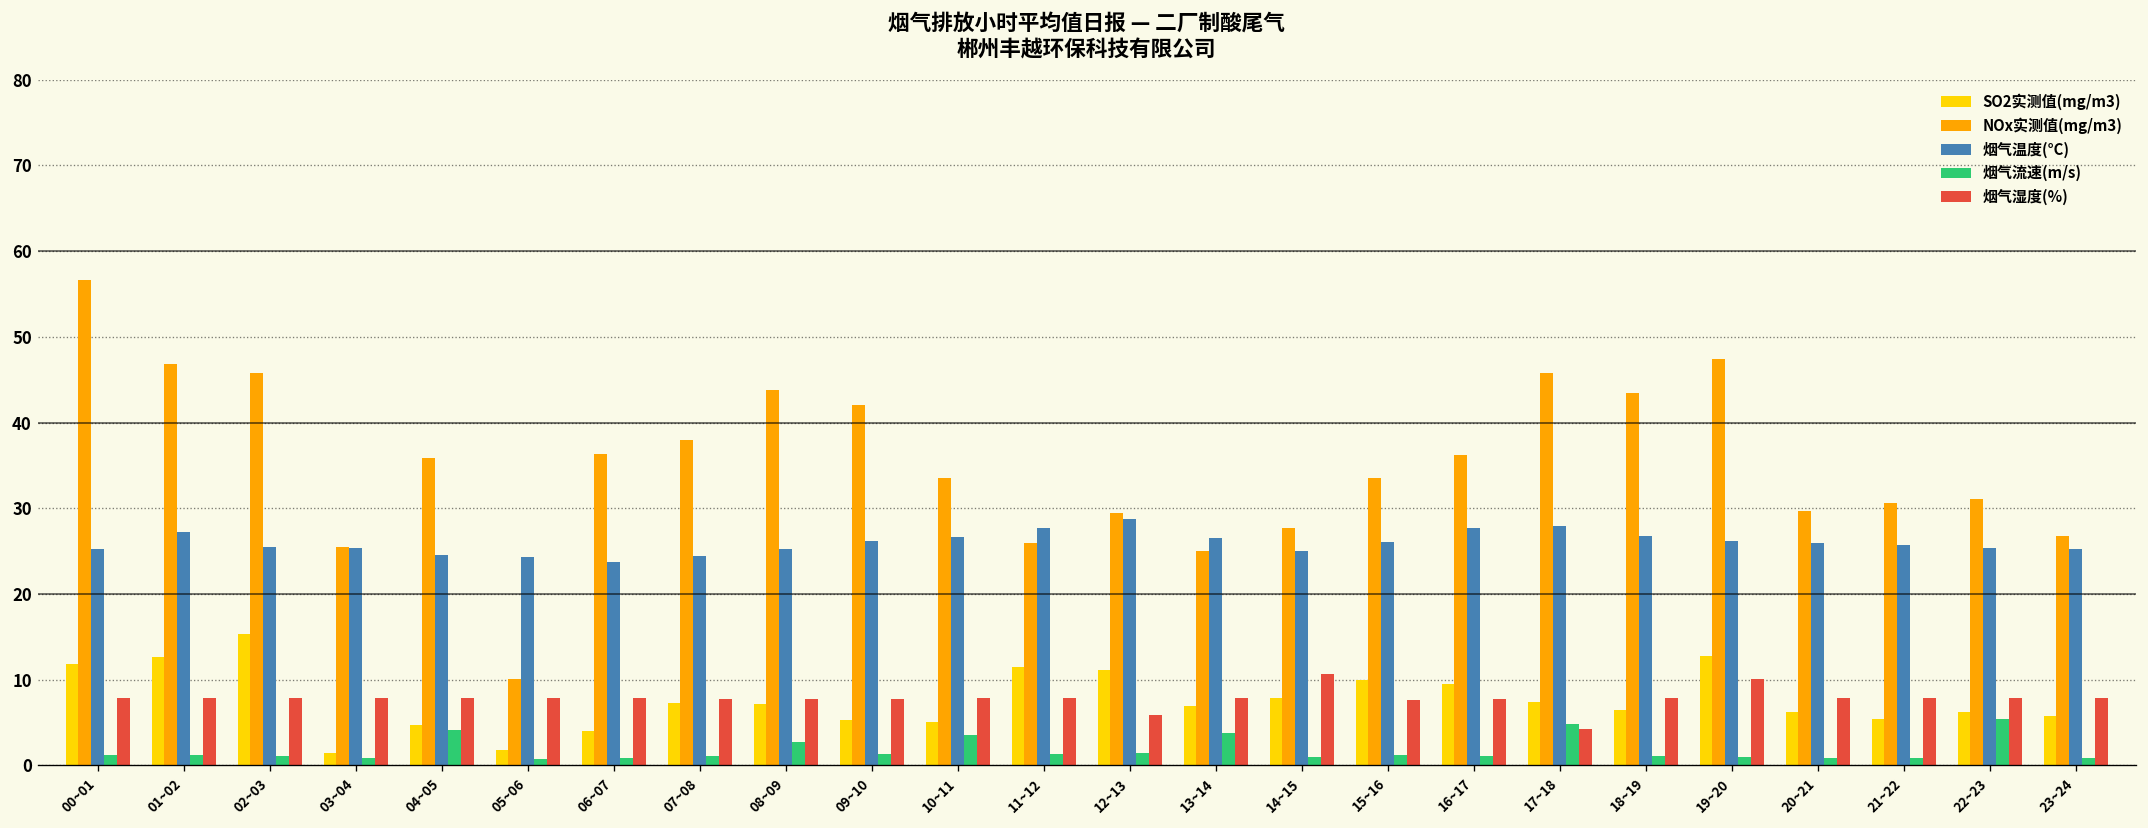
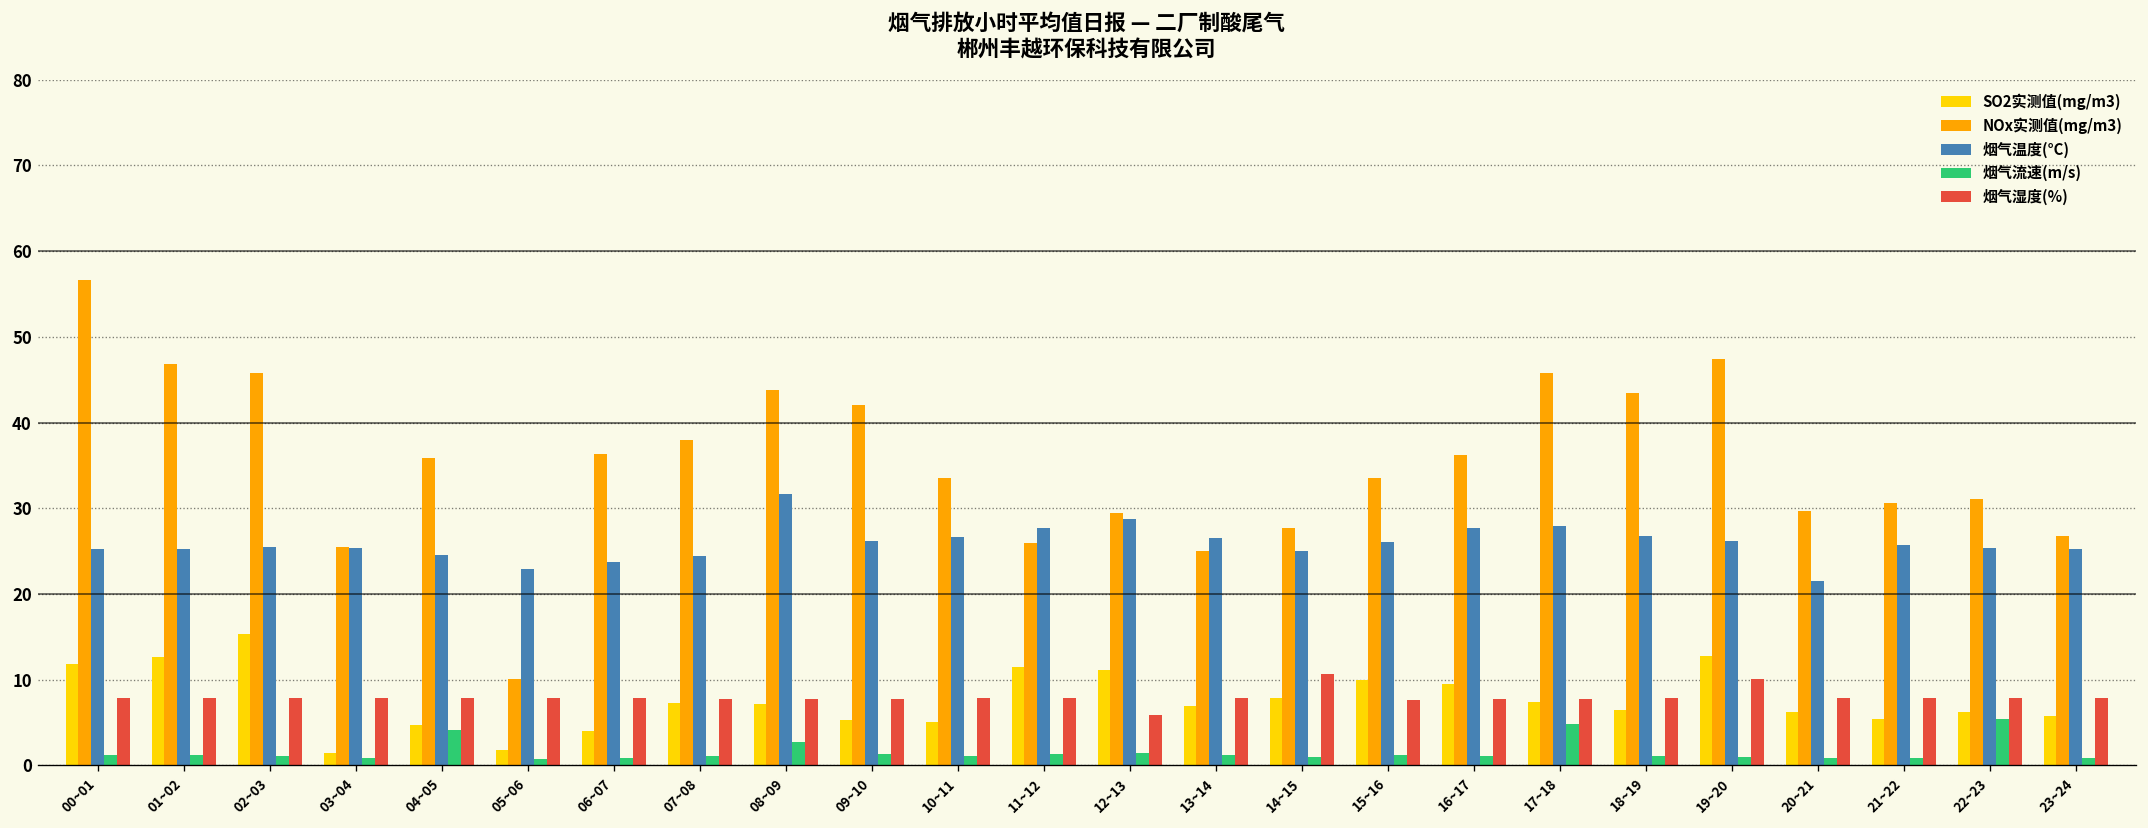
  {
    "烟气温度(°C)": {
      "00~01": 25,
-     "01~02": 27,
+     "01~02": 25,
      "02~03": 25,
      "03~04": 25,
      "04~05": 25,
-     "05~06": 24,
+     "05~06": 23,
      "06~07": 24,
      "07~08": 24,
-     "08~09": 25,
+     "08~09": 32,
      "09~10": 26,
      "10~11": 27,
      "11~12": 28,
      "12~13": 29,
      "13~14": 26,
      "14~15": 25,
      "15~16": 26,
      "16~17": 28,
      "17~18": 28,
      "18~19": 27,
      "19~20": 26,
-     "20~21": 26,
+     "20~21": 22,
      "21~22": 26,
      "22~23": 25,
      "23~24": 25
    },
    "烟气流速(m/s)": {
      "00~01": 1,
      "01~02": 1,
      "02~03": 1,
      "03~04": 1,
      "04~05": 4,
      "05~06": 1,
      "06~07": 1,
      "07~08": 1,
      "08~09": 3,
      "09~10": 1,
-     "10~11": 4,
+     "10~11": 1,
      "11~12": 1,
      "12~13": 1,
-     "13~14": 4,
+     "13~14": 1,
      "14~15": 1,
      "15~16": 1,
      "16~17": 1,
      "17~18": 5,
      "18~19": 1,
      "19~20": 1,
      "20~21": 1,
      "21~22": 1,
      "22~23": 5,
      "23~24": 1
    },
    "烟气湿度(%)": {
      "00~01": 8,
      "01~02": 8,
      "02~03": 8,
      "03~04": 8,
      "04~05": 8,
      "05~06": 8,
      "06~07": 8,
      "07~08": 8,
      "08~09": 8,
      "09~10": 8,
      "10~11": 8,
      "11~12": 8,
      "12~13": 6,
      "13~14": 8,
      "14~15": 11,
      "15~16": 8,
      "16~17": 8,
-     "17~18": 4,
+     "17~18": 8,
      "18~19": 8,
      "19~20": 10,
      "20~21": 8,
      "21~22": 8,
      "22~23": 8,
      "23~24": 8
    }
  }
